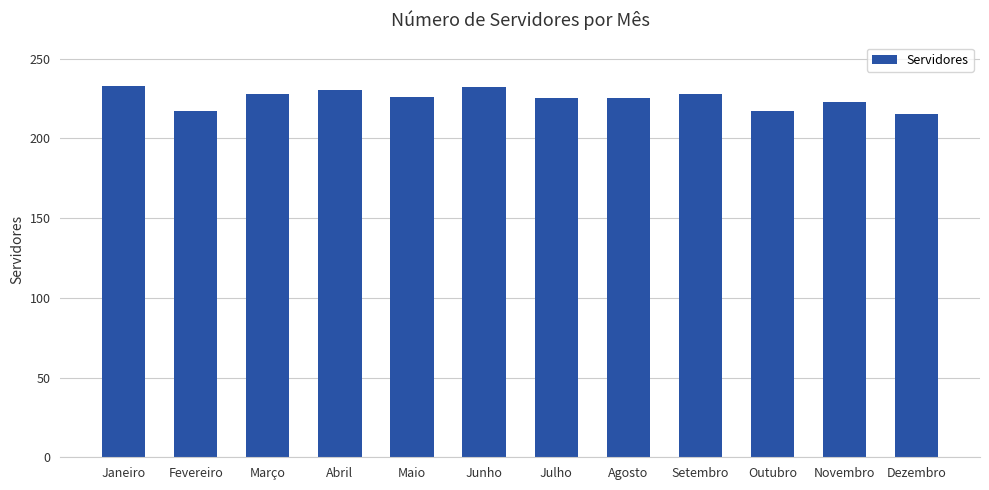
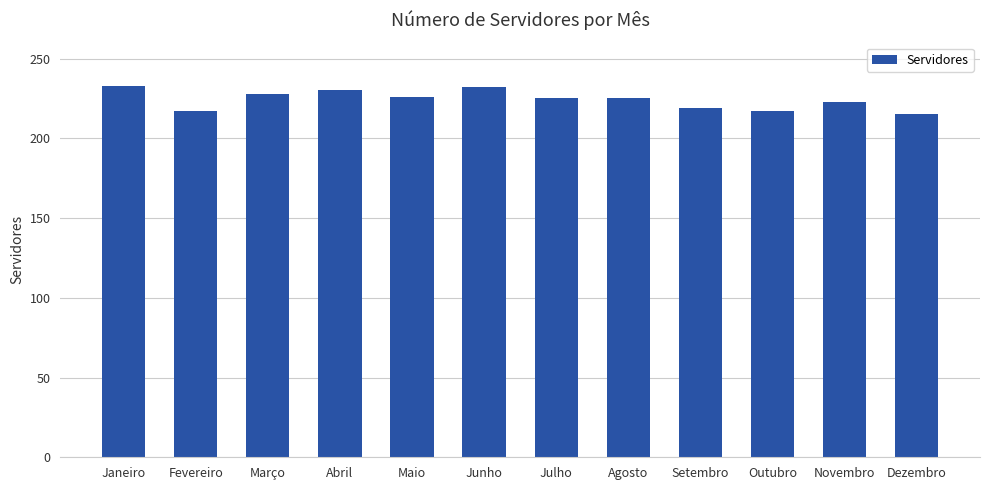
  {
    "Janeiro": 233,
    "Fevereiro": 217,
    "Março": 228,
    "Abril": 230,
    "Maio": 226,
    "Junho": 232,
    "Julho": 225,
    "Agosto": 225,
-   "Setembro": 228,
+   "Setembro": 219,
    "Outubro": 217,
    "Novembro": 223,
    "Dezembro": 215
  }
